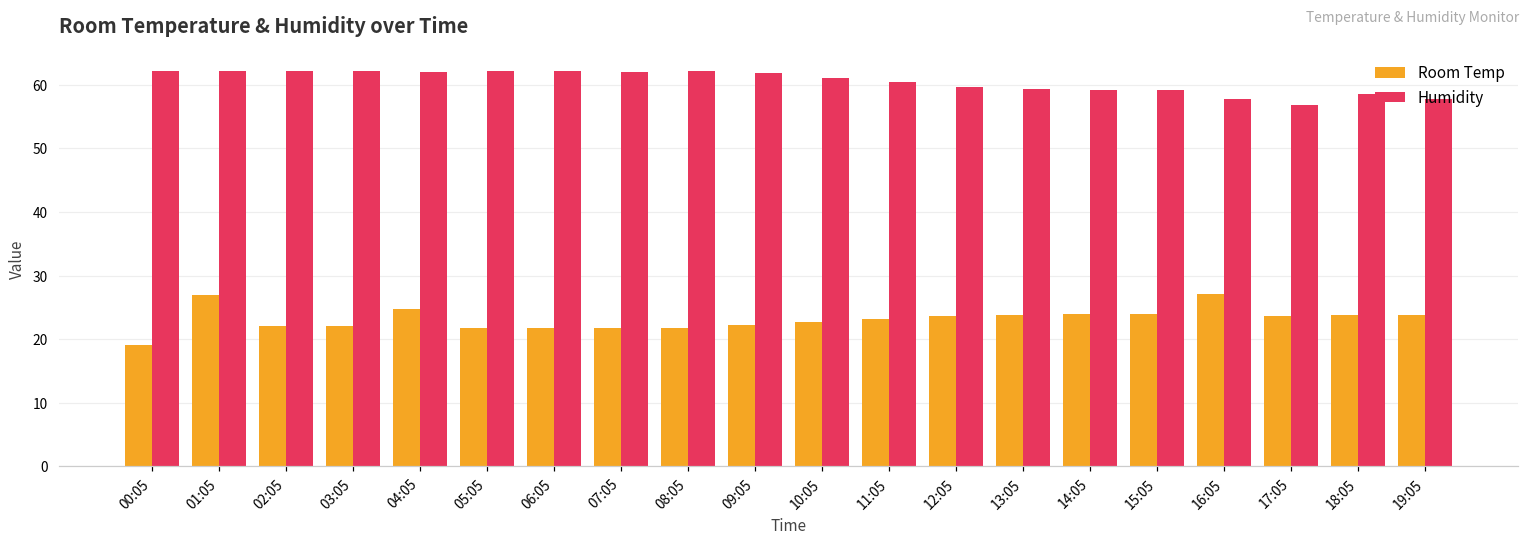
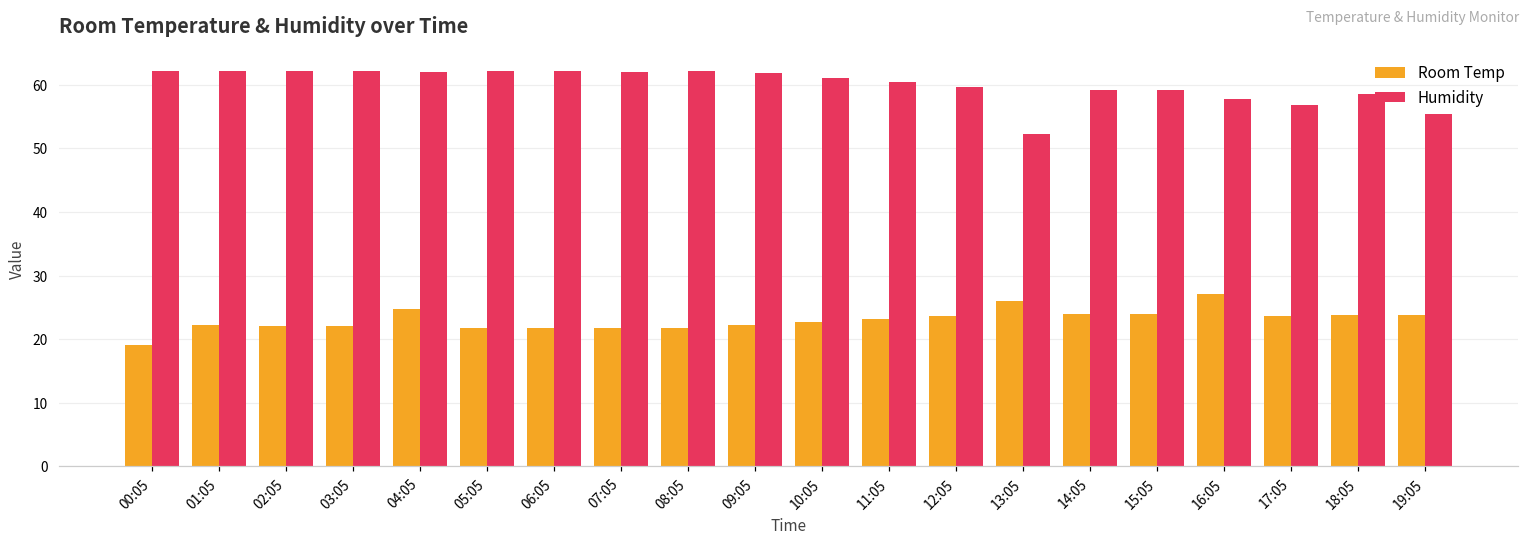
  {
    "Room Temp": {
      "00:05": 19,
-     "01:05": 27,
+     "01:05": 22,
      "02:05": 22,
      "03:05": 22,
      "04:05": 25,
      "05:05": 22,
      "06:05": 22,
      "07:05": 22,
      "08:05": 22,
      "09:05": 22,
      "10:05": 23,
      "11:05": 23,
      "12:05": 24,
-     "13:05": 24,
+     "13:05": 26,
      "14:05": 24,
      "15:05": 24,
      "16:05": 27,
      "17:05": 24,
      "18:05": 24,
      "19:05": 24
    },
    "Humidity": {
      "00:05": 62,
      "01:05": 62,
      "02:05": 62,
      "03:05": 62,
      "04:05": 62,
      "05:05": 62,
      "06:05": 62,
      "07:05": 62,
      "08:05": 62,
      "09:05": 62,
      "10:05": 61,
      "11:05": 61,
      "12:05": 60,
-     "13:05": 59,
+     "13:05": 52,
      "14:05": 59,
      "15:05": 59,
      "16:05": 58,
      "17:05": 57,
      "18:05": 59,
-     "19:05": 58
+     "19:05": 55
    }
  }
